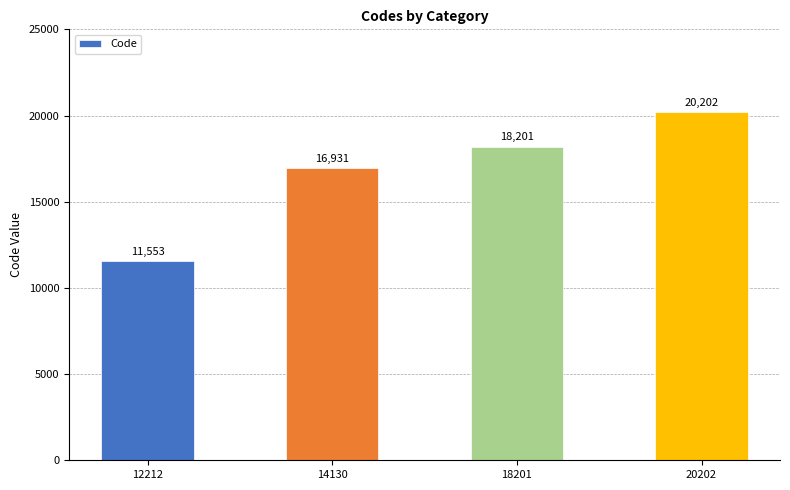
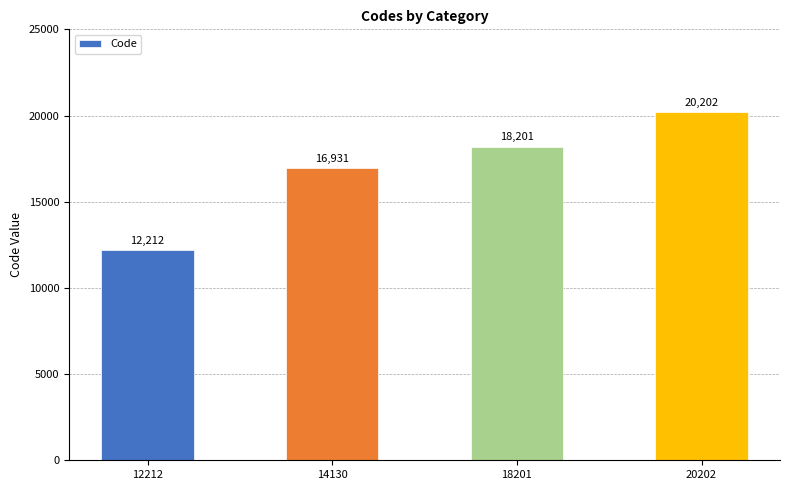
  {
-   "12212": "11,553",
+   "12212": "12,212",
    "14130": "16,931",
    "18201": "18,201",
    "20202": "20,202"
  }
